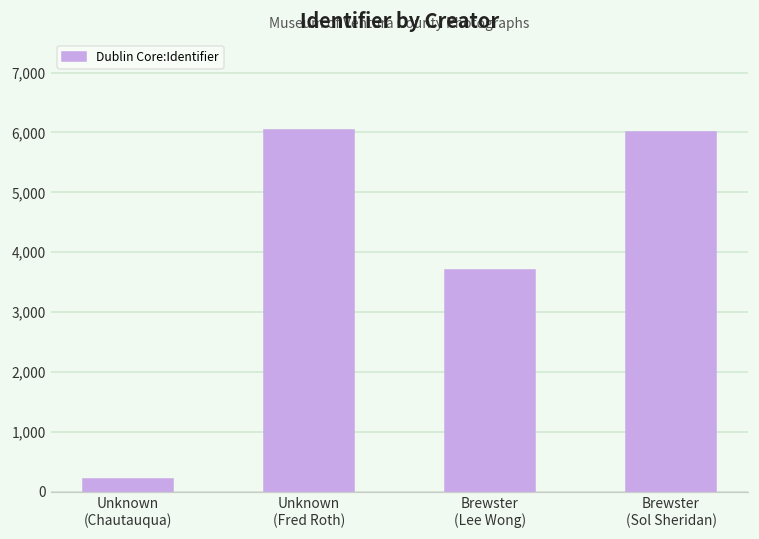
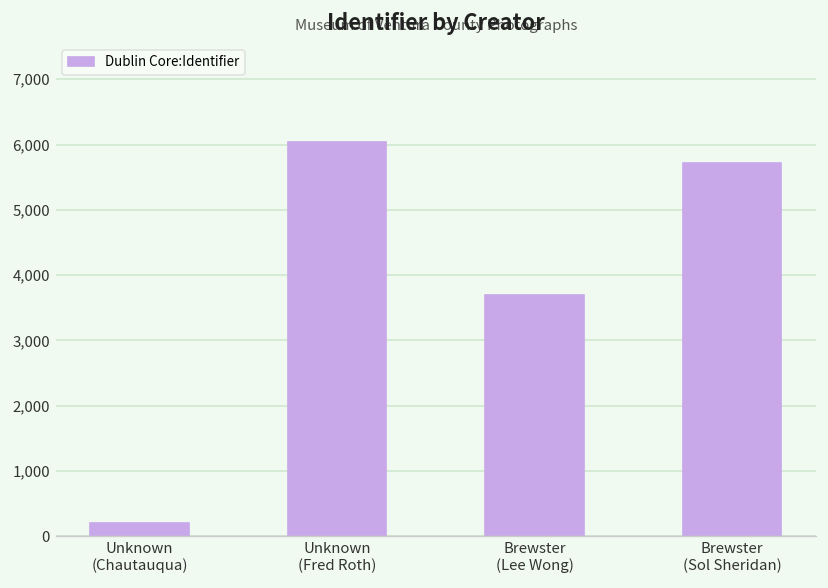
  {
    "Unknown (Chautauqua)": "200",
    "Unknown (Fred Roth)": "6,000",
    "Brewster (Lee Wong)": "3,700",
-   "Brewster (Sol Sheridan)": "6,000"
+   "Brewster (Sol Sheridan)": "5,700"
  }
